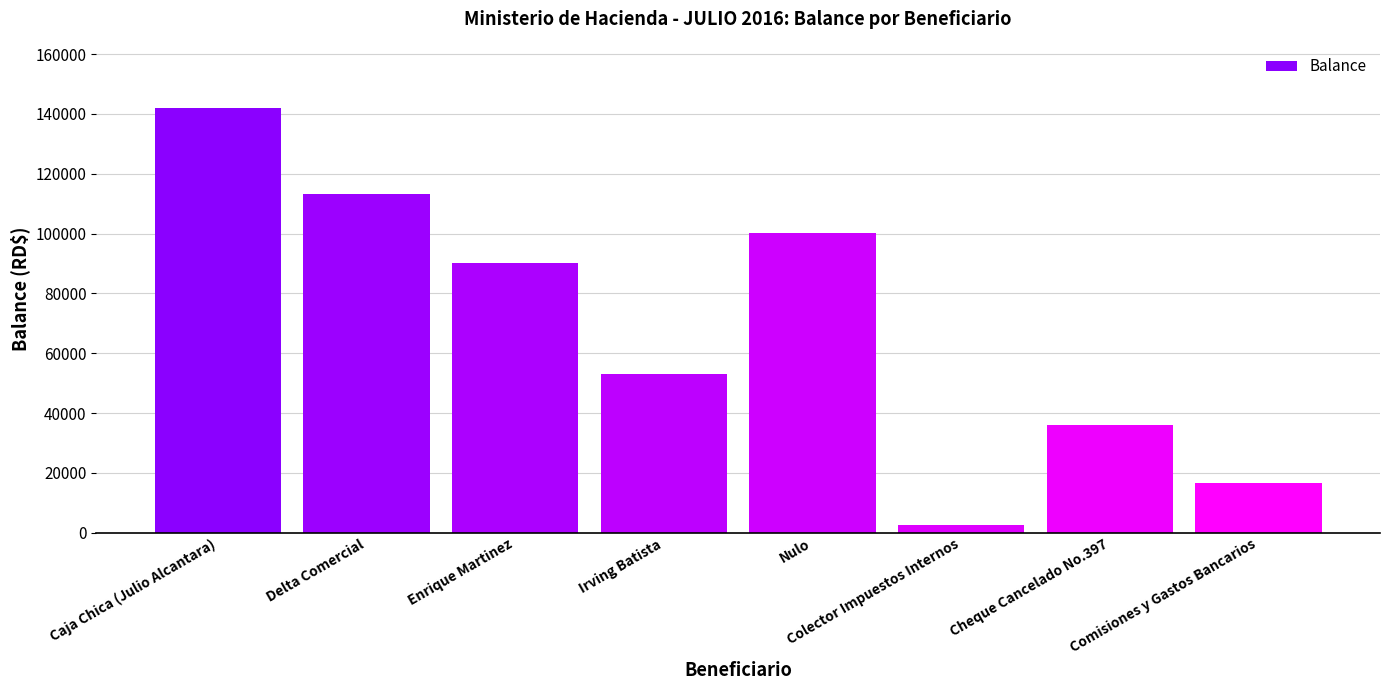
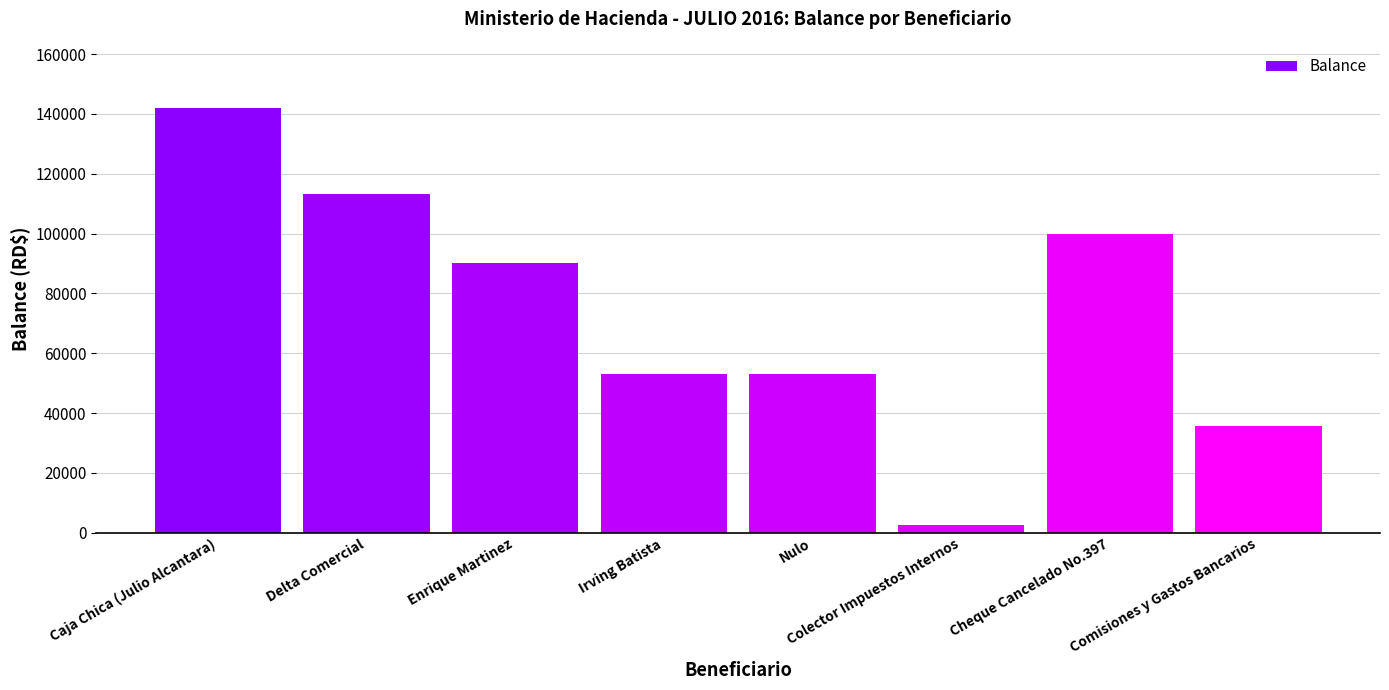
  {
    "Caja Chica (Julio Alcantara)": 142000,
    "Delta Comercial": 113000,
    "Enrique Martinez": 90000,
    "Irving Batista": 53000,
-   "Nulo": 100000,
+   "Nulo": 53000,
    "Colector Impuestos Internos": 3000,
-   "Cheque Cancelado No.397": 36000,
-   "Comisiones y Gastos Bancarios": 17000
+   "Cheque Cancelado No.397": 100000,
+   "Comisiones y Gastos Bancarios": 36000
  }
